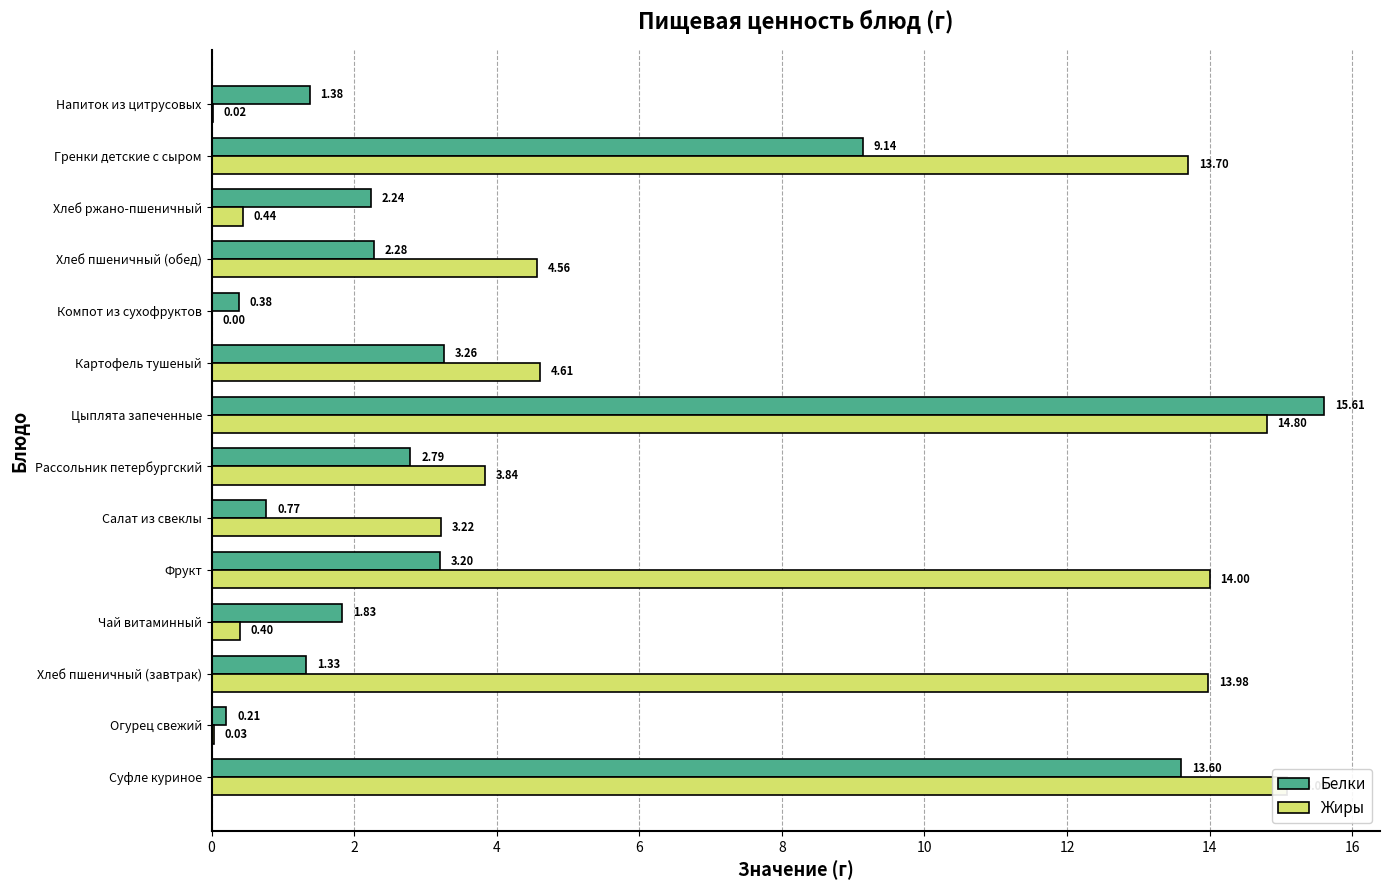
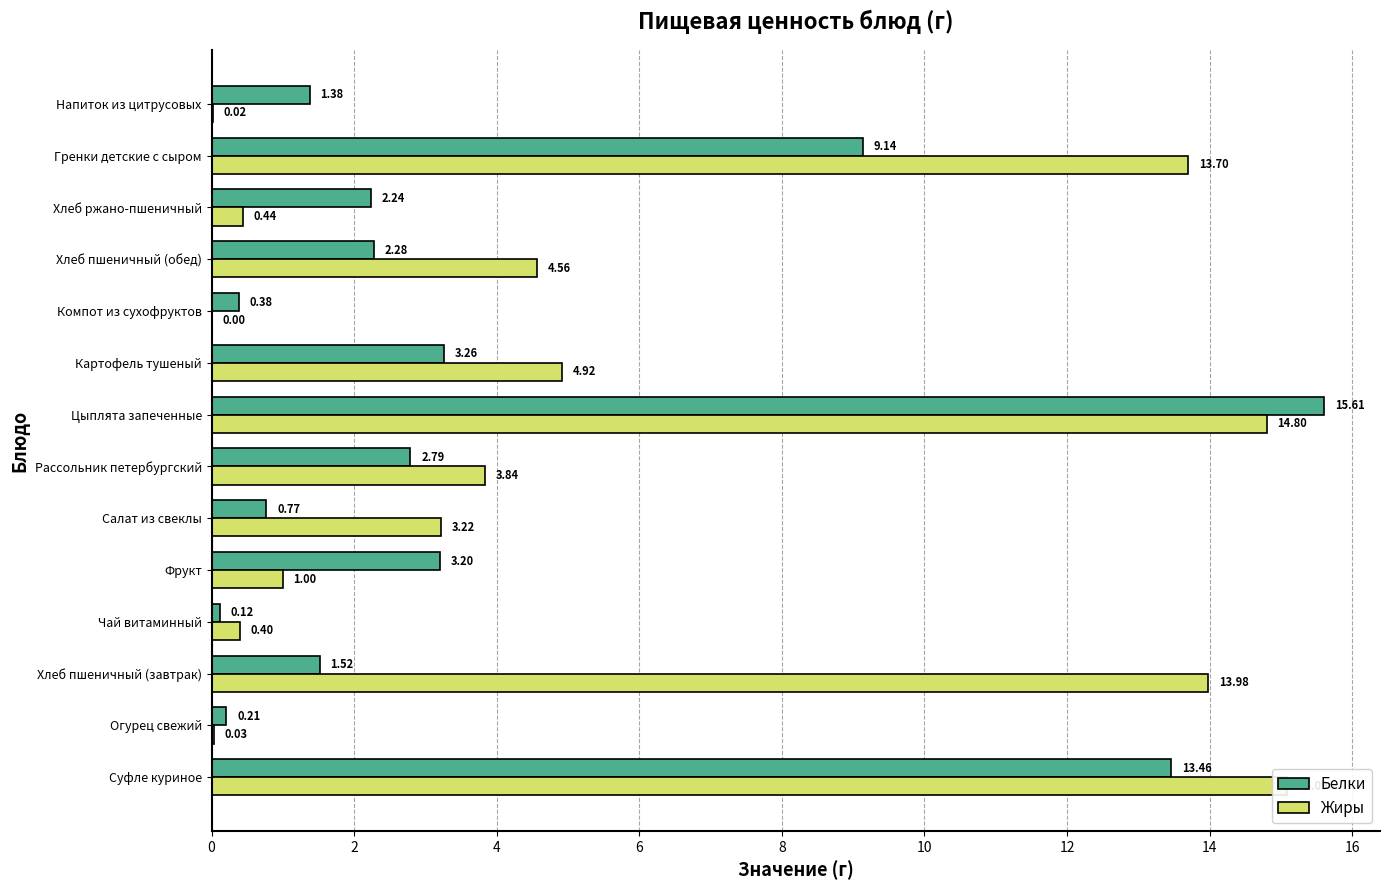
  {
    "Белки": {
      "Напиток из цитрусовых": 1.38,
      "Гренки детские с сыром": 9.14,
      "Хлеб ржано-пшеничный": 2.24,
      "Хлеб пшеничный (обед)": 2.28,
      "Компот из сухофруктов": 0.38,
      "Картофель тушеный": 3.26,
      "Цыплята запеченные": 15.61,
      "Рассольник петербургский": 2.79,
      "Салат из свеклы": 0.77,
      "Фрукт": 3.20,
-     "Чай витаминный": 1.83,
-     "Хлеб пшеничный (завтрак)": 1.33,
+     "Чай витаминный": 0.12,
+     "Хлеб пшеничный (завтрак)": 1.52,
      "Огурец свежий": 0.21,
-     "Суфле куриное": 13.60
+     "Суфле куриное": 13.46
    },
    "Жиры": {
      "Напиток из цитрусовых": 0.02,
      "Гренки детские с сыром": 13.70,
      "Хлеб ржано-пшеничный": 0.44,
      "Хлеб пшеничный (обед)": 4.56,
      "Компот из сухофруктов": 0.00,
-     "Картофель тушеный": 4.61,
+     "Картофель тушеный": 4.92,
      "Цыплята запеченные": 14.80,
      "Рассольник петербургский": 3.84,
      "Салат из свеклы": 3.22,
-     "Фрукт": 14.00,
+     "Фрукт": 1.00,
      "Чай витаминный": 0.40,
      "Хлеб пшеничный (завтрак)": 13.98,
      "Огурец свежий": 0.03
    }
  }
